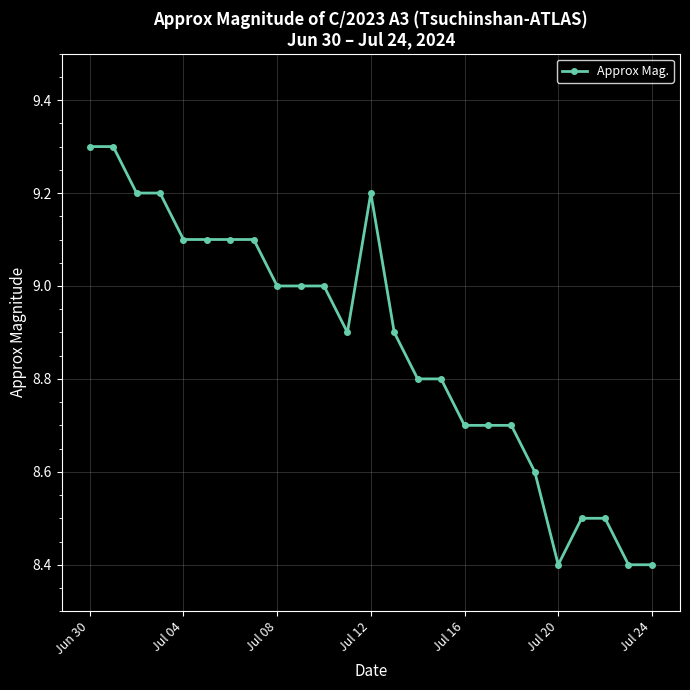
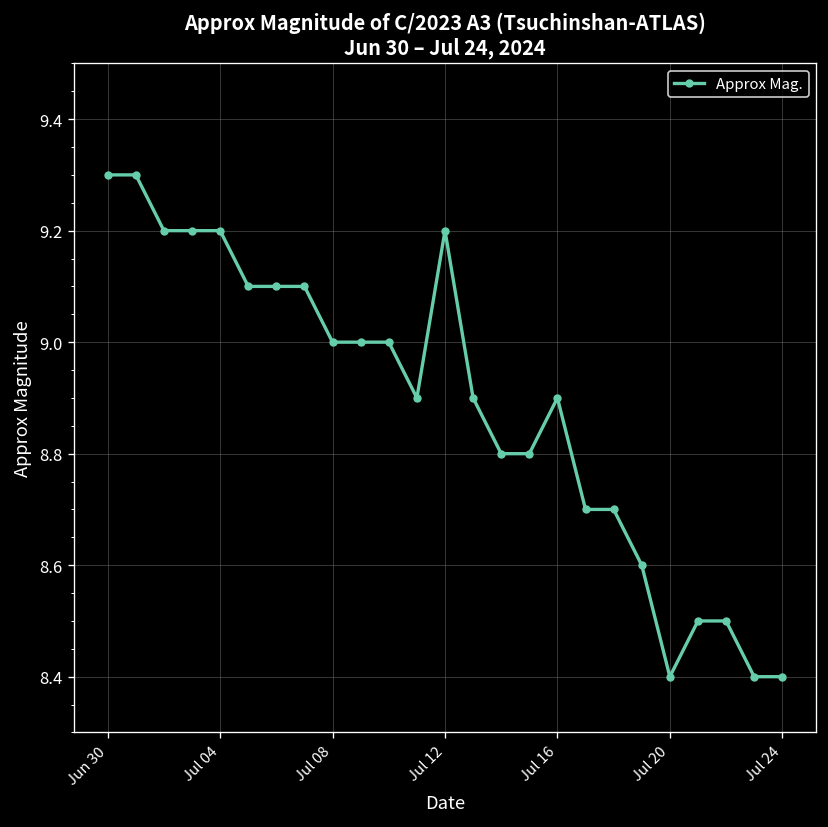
  {
    "Jun 30": 9.3,
-   "Jul 04": 9.1,
+   "Jul 04": 9.2,
    "Jul 08": 9.0,
    "Jul 12": 9.2,
-   "Jul 16": 8.7,
+   "Jul 16": 8.9,
    "Jul 20": 8.4,
    "Jul 24": 8.4
  }
